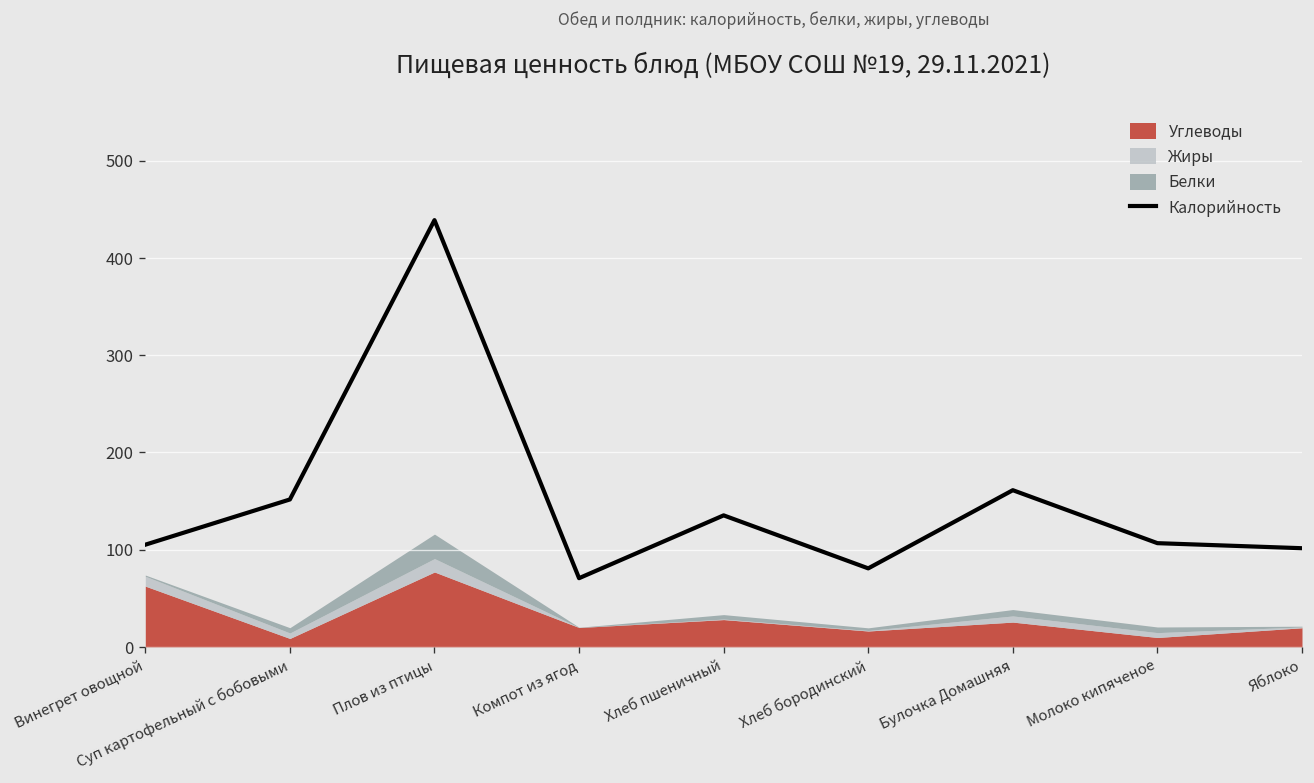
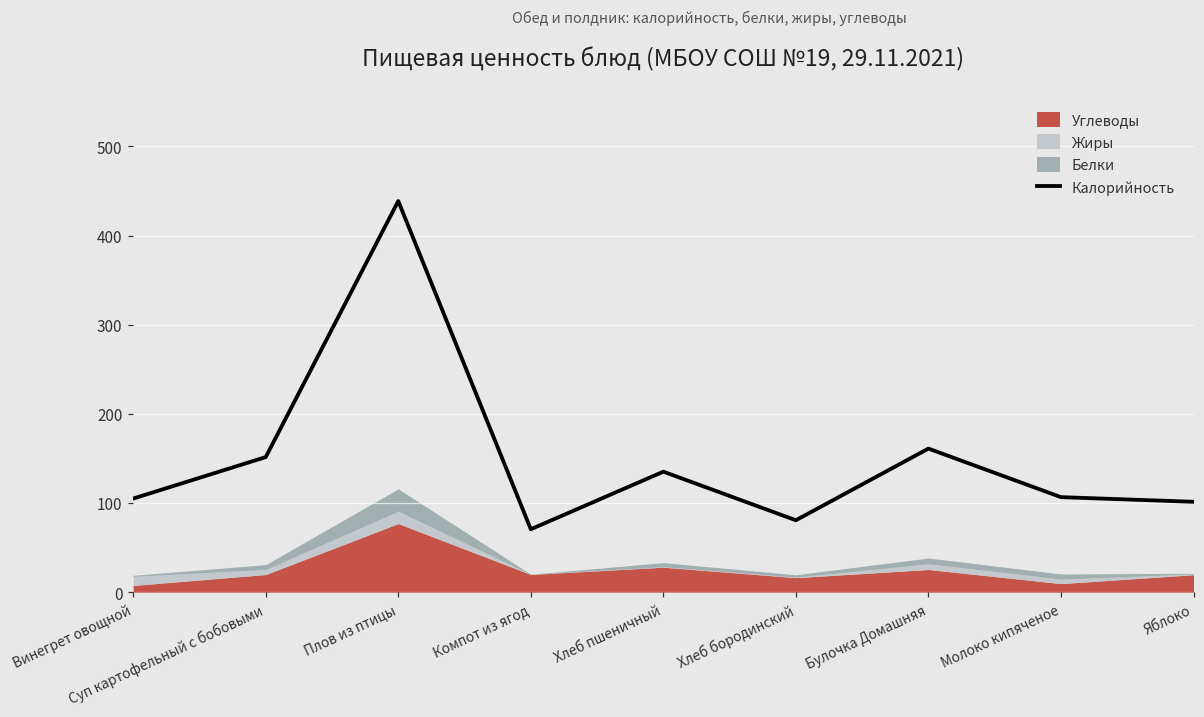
  {
    "Углеводы": {
-     "Винегрет овощной": 60,
-     "Суп картофельный с бобовыми": 10,
+     "Винегрет овощной": 10,
+     "Суп картофельный с бобовыми": 20,
      "Плов из птицы": 80,
      "Булочка Домашняя": 30,
      "Молоко кипяченое": 10
    },
    "Калорийность": {
      "Винегрет овощной": 110,
      "Суп картофельный с бобовыми": 150,
      "Плов из птицы": 440,
      "Компот из ягод": 70,
      "Хлеб пшеничный": 140,
      "Хлеб бородинский": 80,
      "Булочка Домашняя": 160,
      "Молоко кипяченое": 110,
      "Яблоко": 100
    }
  }
